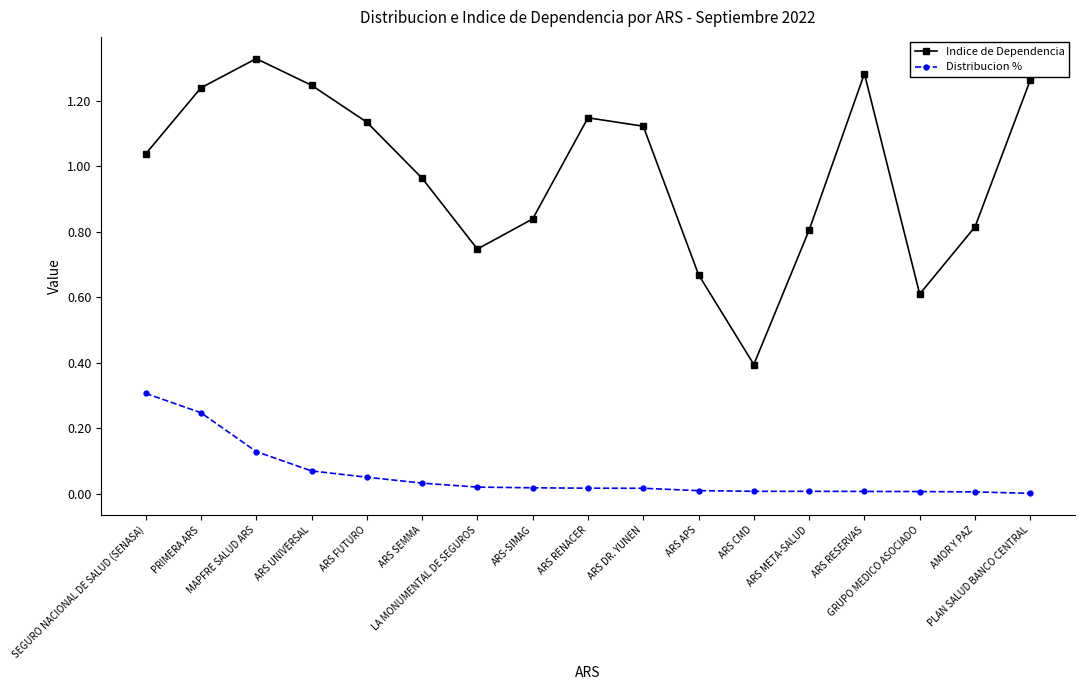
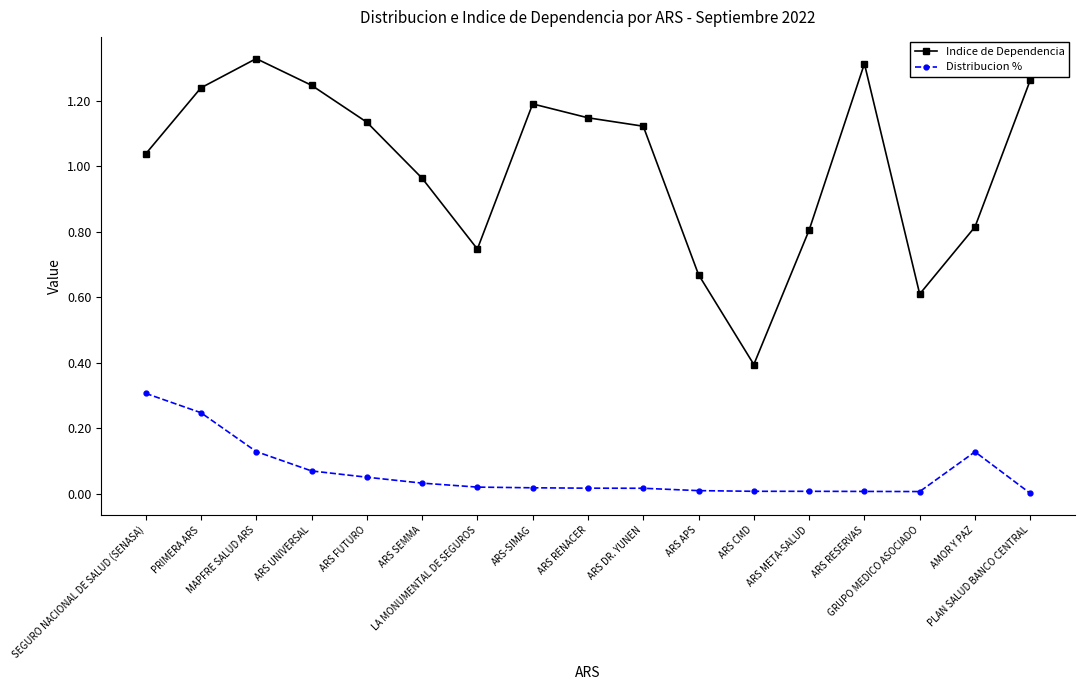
  {
    "Indice de Dependencia": {
      "SEGURO NACIONAL DE SALUD (SENASA)": 1.04,
      "PRIMERA ARS": 1.24,
      "MAPFRE SALUD ARS": 1.33,
      "ARS UNIVERSAL": 1.25,
      "ARS FUTURO": 1.13,
      "ARS SEMMA": 0.96,
      "LA MONUMENTAL DE SEGUROS": 0.75,
-     "ARS-SIMAG": 0.84,
+     "ARS-SIMAG": 1.19,
      "ARS RENACER": 1.15,
      "ARS DR. YUNEN": 1.12,
      "ARS APS": 0.67,
      "ARS CMD": 0.40,
      "ARS META-SALUD": 0.81,
-     "ARS RESERVAS": 1.28,
+     "ARS RESERVAS": 1.31,
      "GRUPO MEDICO ASOCIADO": 0.61,
      "AMOR Y PAZ": 0.82,
      "PLAN SALUD BANCO CENTRAL": 1.26
    },
    "Distribucion %": {
      "SEGURO NACIONAL DE SALUD (SENASA)": 0.31,
      "PRIMERA ARS": 0.25,
      "MAPFRE SALUD ARS": 0.13,
      "ARS UNIVERSAL": 0.07,
      "ARS FUTURO": 0.05,
      "ARS SEMMA": 0.03,
      "LA MONUMENTAL DE SEGUROS": 0.02,
      "ARS-SIMAG": 0.02,
      "ARS RENACER": 0.02,
      "ARS DR. YUNEN": 0.02,
      "ARS APS": 0.01,
      "ARS CMD": 0.01,
      "ARS META-SALUD": 0.01,
      "ARS RESERVAS": 0.01,
      "GRUPO MEDICO ASOCIADO": 0.01,
-     "AMOR Y PAZ": 0.01,
+     "AMOR Y PAZ": 0.13,
      "PLAN SALUD BANCO CENTRAL": 0.00
    }
  }
